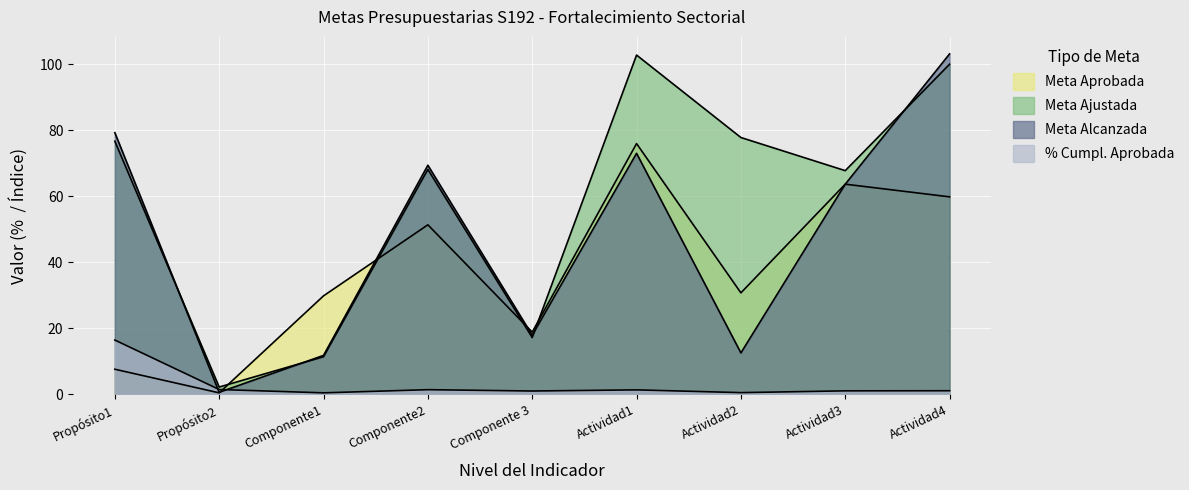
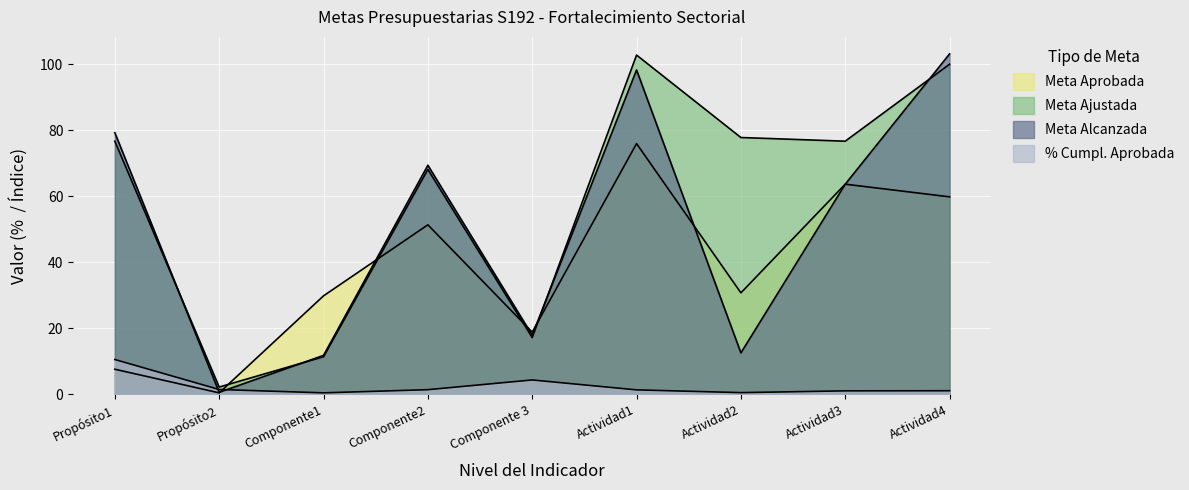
  {
    "Meta Aprobada": {
      "Propósito1": 8,
      "Componente1": 30,
      "Componente2": 51,
      "Componente 3": 19,
      "Actividad1": 76,
      "Actividad2": 31,
      "Actividad4": 60
    },
    "Meta Ajustada": {
      "Propósito1": 77,
      "Componente2": 68,
      "Actividad1": 103,
      "Actividad2": 78,
-     "Actividad3": 68,
+     "Actividad3": 77,
      "Actividad4": 100
    },
    "Meta Alcanzada": {
      "Propósito1": 79,
      "Componente2": 69,
-     "Actividad1": 73,
+     "Actividad1": 98,
      "Actividad2": 13,
      "Actividad4": 103
    },
    "% Cumpl. Aprobada": {
-     "Propósito1": 16,
+     "Propósito1": 10,
      "Componente1": 0,
      "Componente2": 1,
-     "Componente 3": 1,
+     "Componente 3": 4,
      "Actividad1": 1,
      "Actividad2": 0,
      "Actividad3": 1,
      "Actividad4": 1
    }
  }
